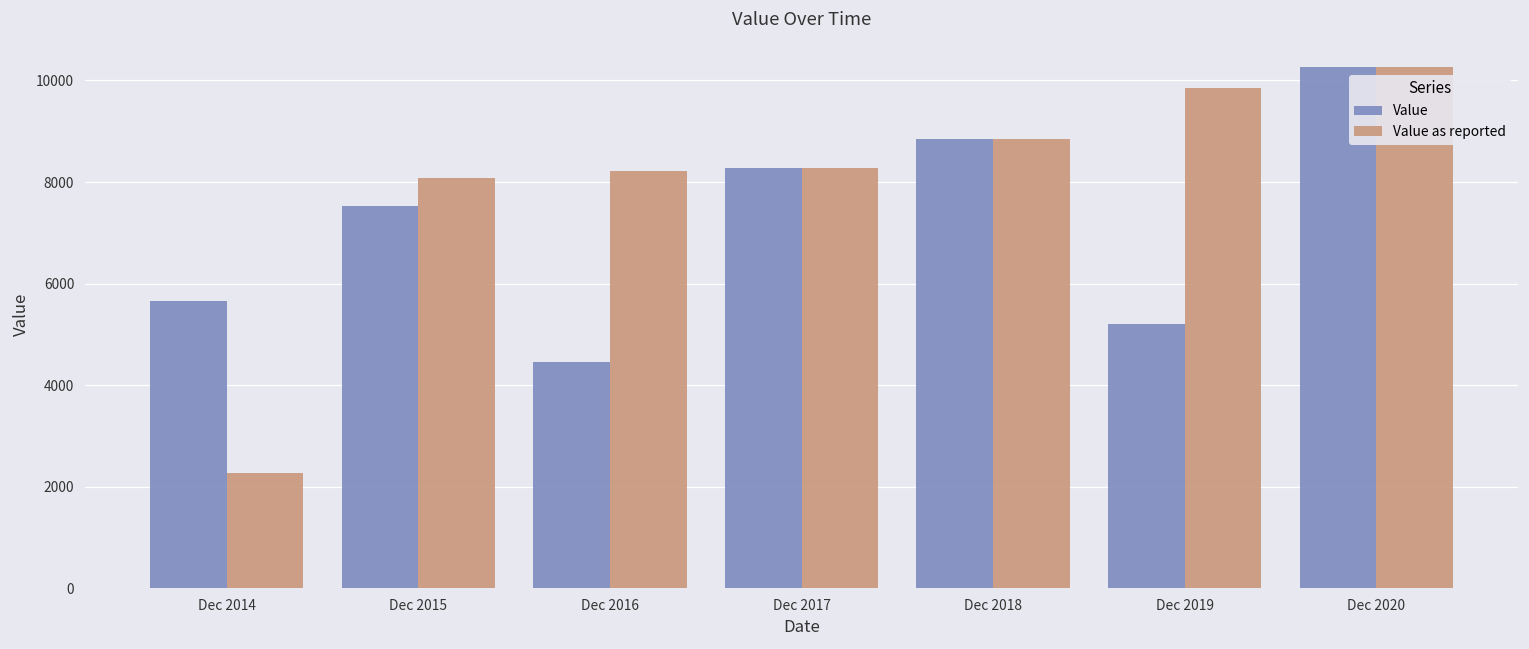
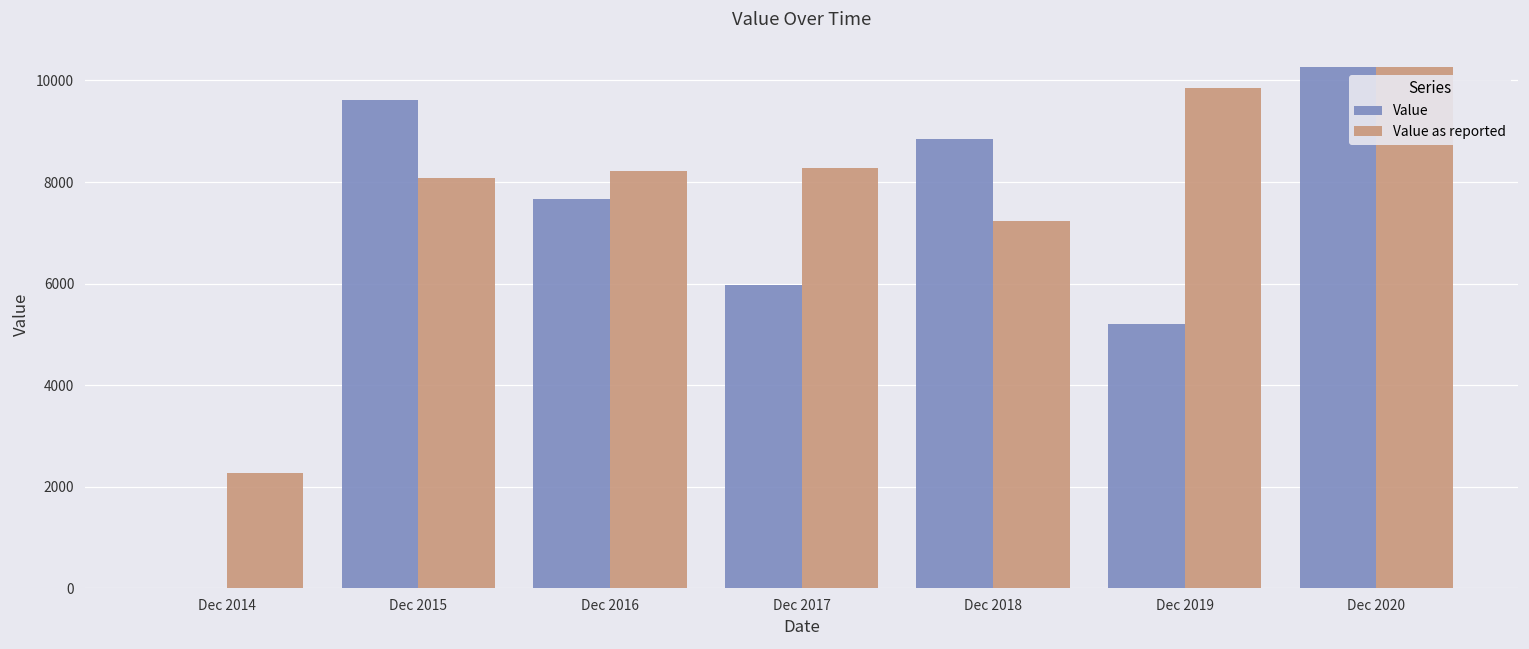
  {
    "Value": {
-     "Dec 2014": 5700,
-     "Dec 2015": 7500,
-     "Dec 2016": 4500,
-     "Dec 2017": 8300,
+     "Dec 2014": 0,
+     "Dec 2015": 9600,
+     "Dec 2016": 7700,
+     "Dec 2017": 6000,
      "Dec 2018": 8900,
      "Dec 2019": 5200,
      "Dec 2020": 10300
    },
    "Value as reported": {
      "Dec 2014": 2300,
      "Dec 2015": 8100,
      "Dec 2016": 8200,
      "Dec 2017": 8300,
-     "Dec 2018": 8900,
+     "Dec 2018": 7200,
      "Dec 2019": 9900,
      "Dec 2020": 10300
    }
  }
